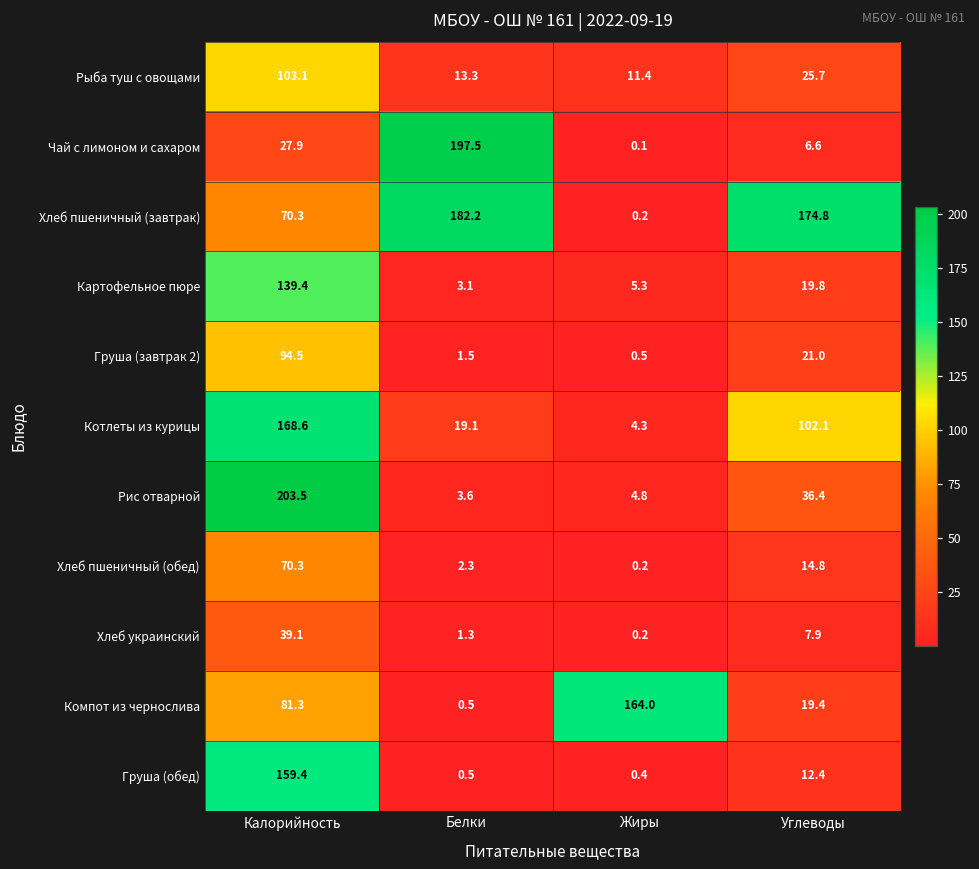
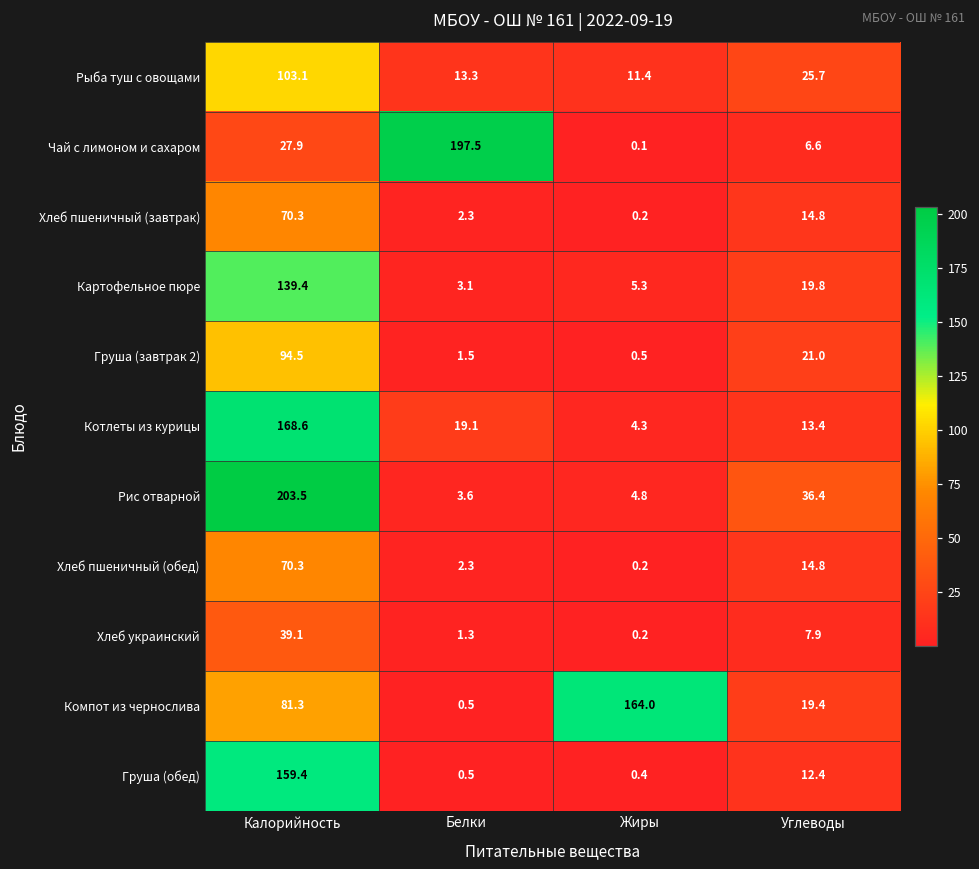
  {
    "Рыба туш с овощами": {
      "Калорийность": 103.1,
      "Белки": 13.3,
      "Жиры": 11.4,
      "Углеводы": 25.7
    },
    "Чай с лимоном и сахаром": {
      "Калорийность": 27.9,
      "Белки": 197.5,
      "Жиры": 0.1,
      "Углеводы": 6.6
    },
    "Хлеб пшеничный (завтрак)": {
      "Калорийность": 70.3,
-     "Белки": 182.2,
+     "Белки": 2.3,
      "Жиры": 0.2,
-     "Углеводы": 174.8
+     "Углеводы": 14.8
    },
    "Картофельное пюре": {
      "Калорийность": 139.4,
      "Белки": 3.1,
      "Жиры": 5.3,
      "Углеводы": 19.8
    },
    "Груша (завтрак 2)": {
      "Калорийность": 94.5,
      "Белки": 1.5,
      "Жиры": 0.5,
      "Углеводы": 21.0
    },
    "Котлеты из курицы": {
      "Калорийность": 168.6,
      "Белки": 19.1,
      "Жиры": 4.3,
-     "Углеводы": 102.1
+     "Углеводы": 13.4
    },
    "Рис отварной": {
      "Калорийность": 203.5,
      "Белки": 3.6,
      "Жиры": 4.8,
      "Углеводы": 36.4
    },
    "Хлеб пшеничный (обед)": {
      "Калорийность": 70.3,
      "Белки": 2.3,
      "Жиры": 0.2,
      "Углеводы": 14.8
    },
    "Хлеб украинский": {
      "Калорийность": 39.1,
      "Белки": 1.3,
      "Жиры": 0.2,
      "Углеводы": 7.9
    },
    "Компот из чернослива": {
      "Калорийность": 81.3,
      "Белки": 0.5,
      "Жиры": 164.0,
      "Углеводы": 19.4
    },
    "Груша (обед)": {
      "Калорийность": 159.4,
      "Белки": 0.5,
      "Жиры": 0.4,
      "Углеводы": 12.4
    }
  }
